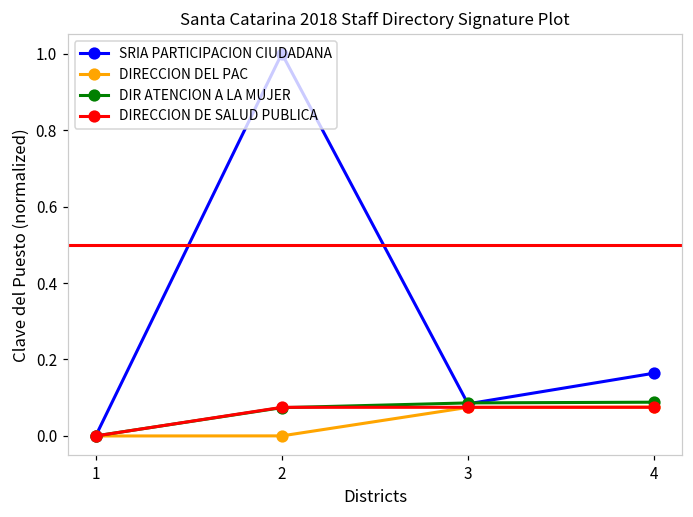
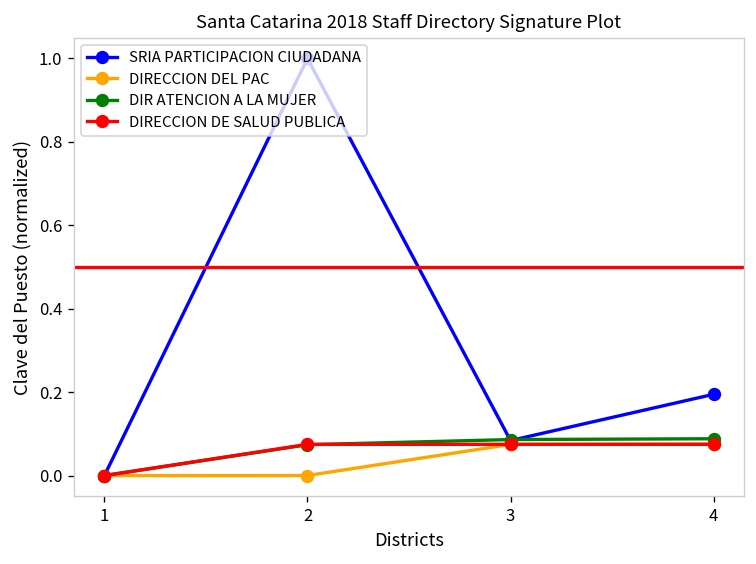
  {
    "SRIA PARTICIPACION CIUDADANA": {
-     "4": 0.16
+     "4": 0.19
    },
    "DIRECCION DEL PAC": {
      "2": 0.00
    },
    "DIR ATENCION A LA MUJER": {
      "4": 0.09
    }
  }
